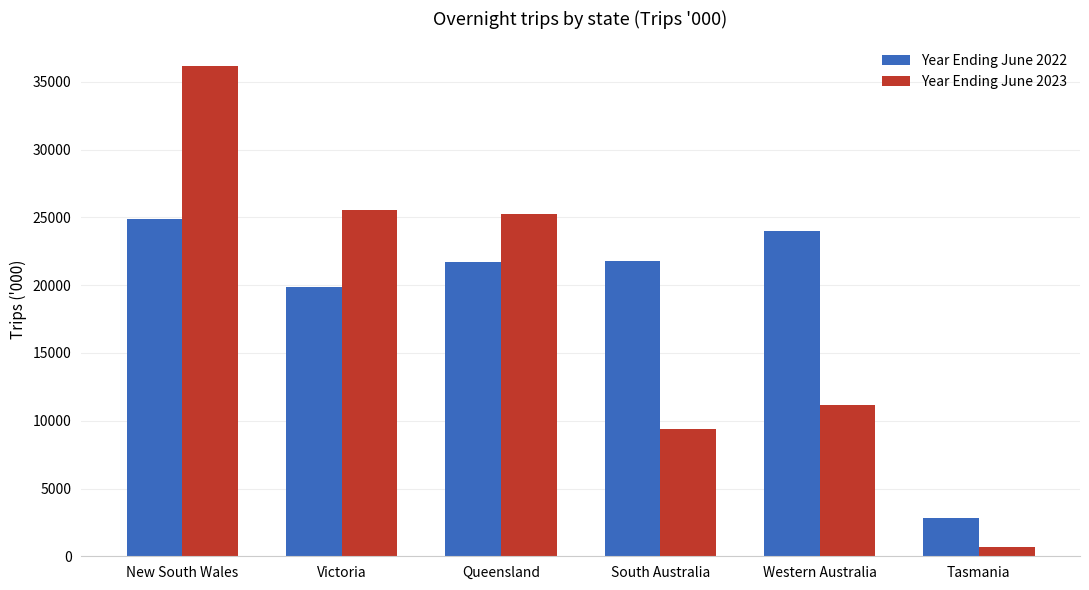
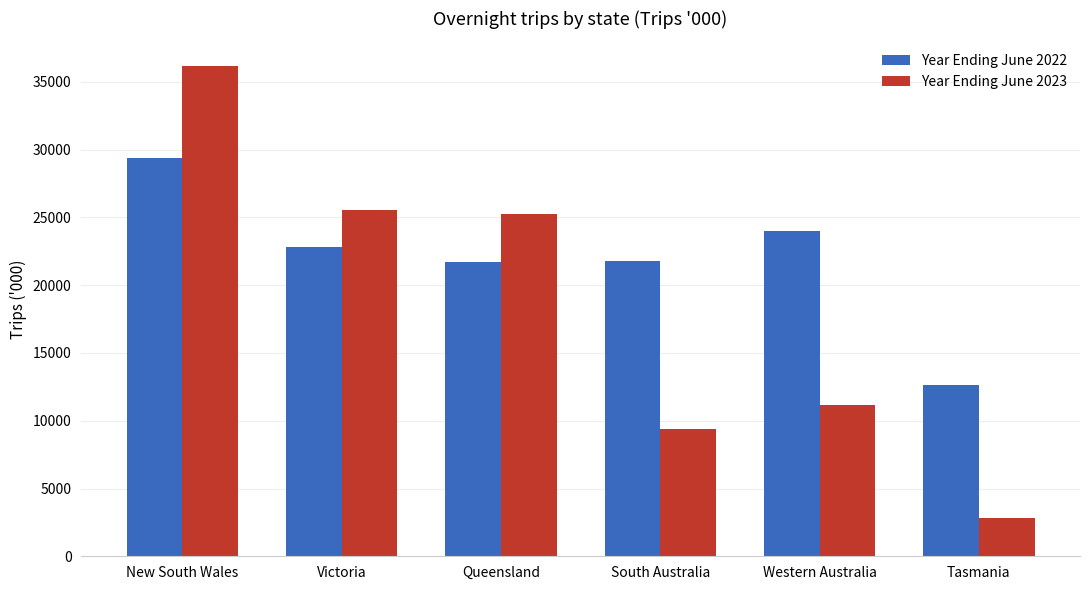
  {
    "Year Ending June 2022": {
-     "New South Wales": 24900,
-     "Victoria": 19900,
+     "New South Wales": 29400,
+     "Victoria": 22800,
      "Queensland": 21700,
      "South Australia": 21800,
      "Western Australia": 24000,
-     "Tasmania": 2800
+     "Tasmania": 12700
    },
    "Year Ending June 2023": {
      "New South Wales": 36200,
      "Victoria": 25600,
      "Queensland": 25300,
      "South Australia": 9400,
      "Western Australia": 11200,
-     "Tasmania": 700
+     "Tasmania": 2900
    }
  }
